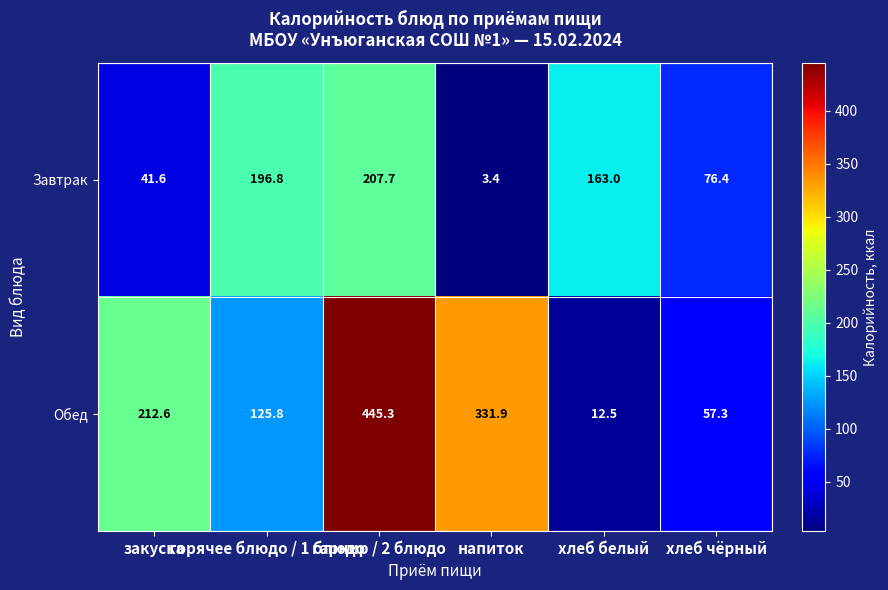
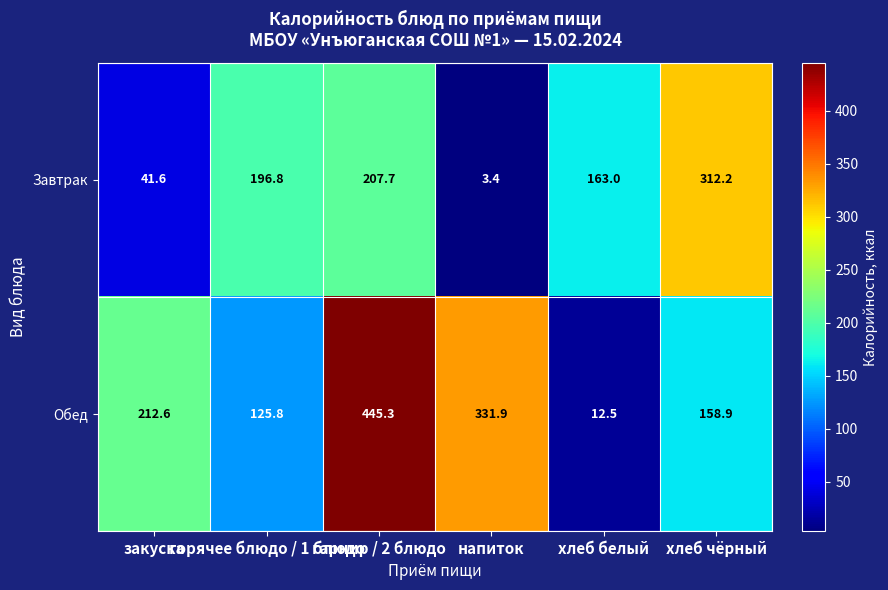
  {
    "Завтрак": {
      "напиток": 3.4,
      "хлеб белый": 163.0,
-     "хлеб чёрный": 76.4
+     "хлеб чёрный": 312.2
    },
    "Обед": {
      "напиток": 331.9,
      "хлеб белый": 12.5,
-     "хлеб чёрный": 57.3
+     "хлеб чёрный": 158.9
    }
  }
